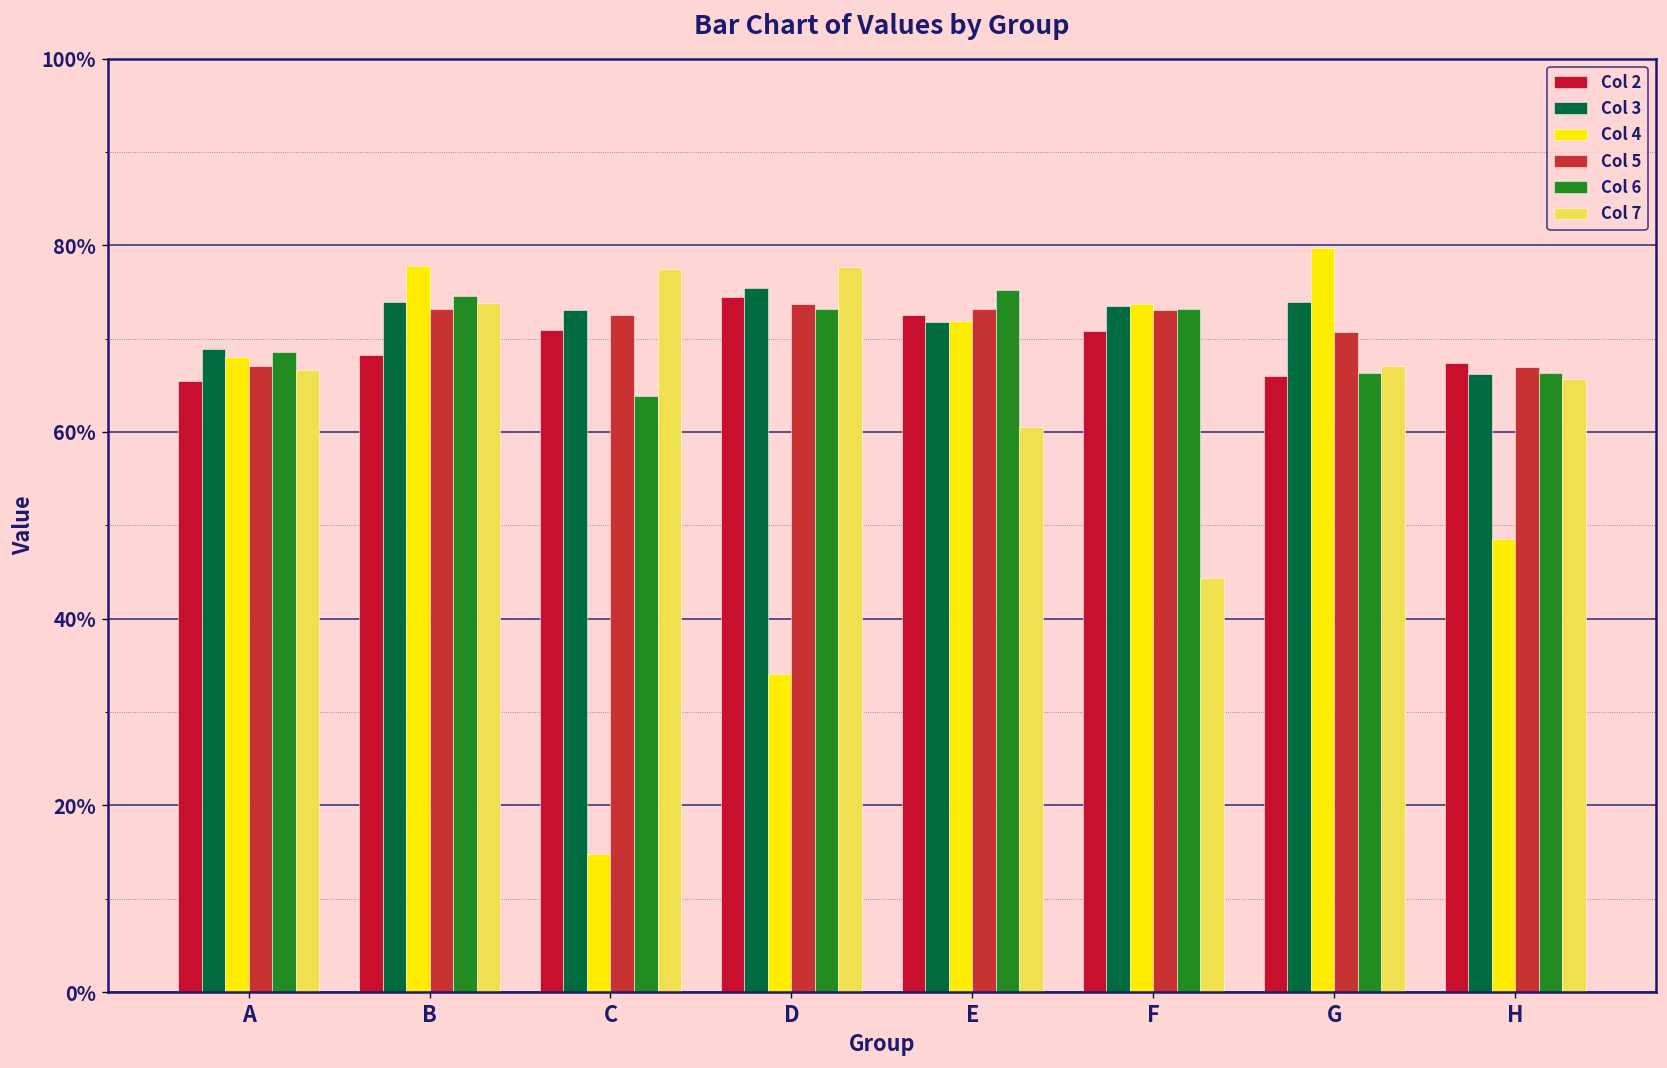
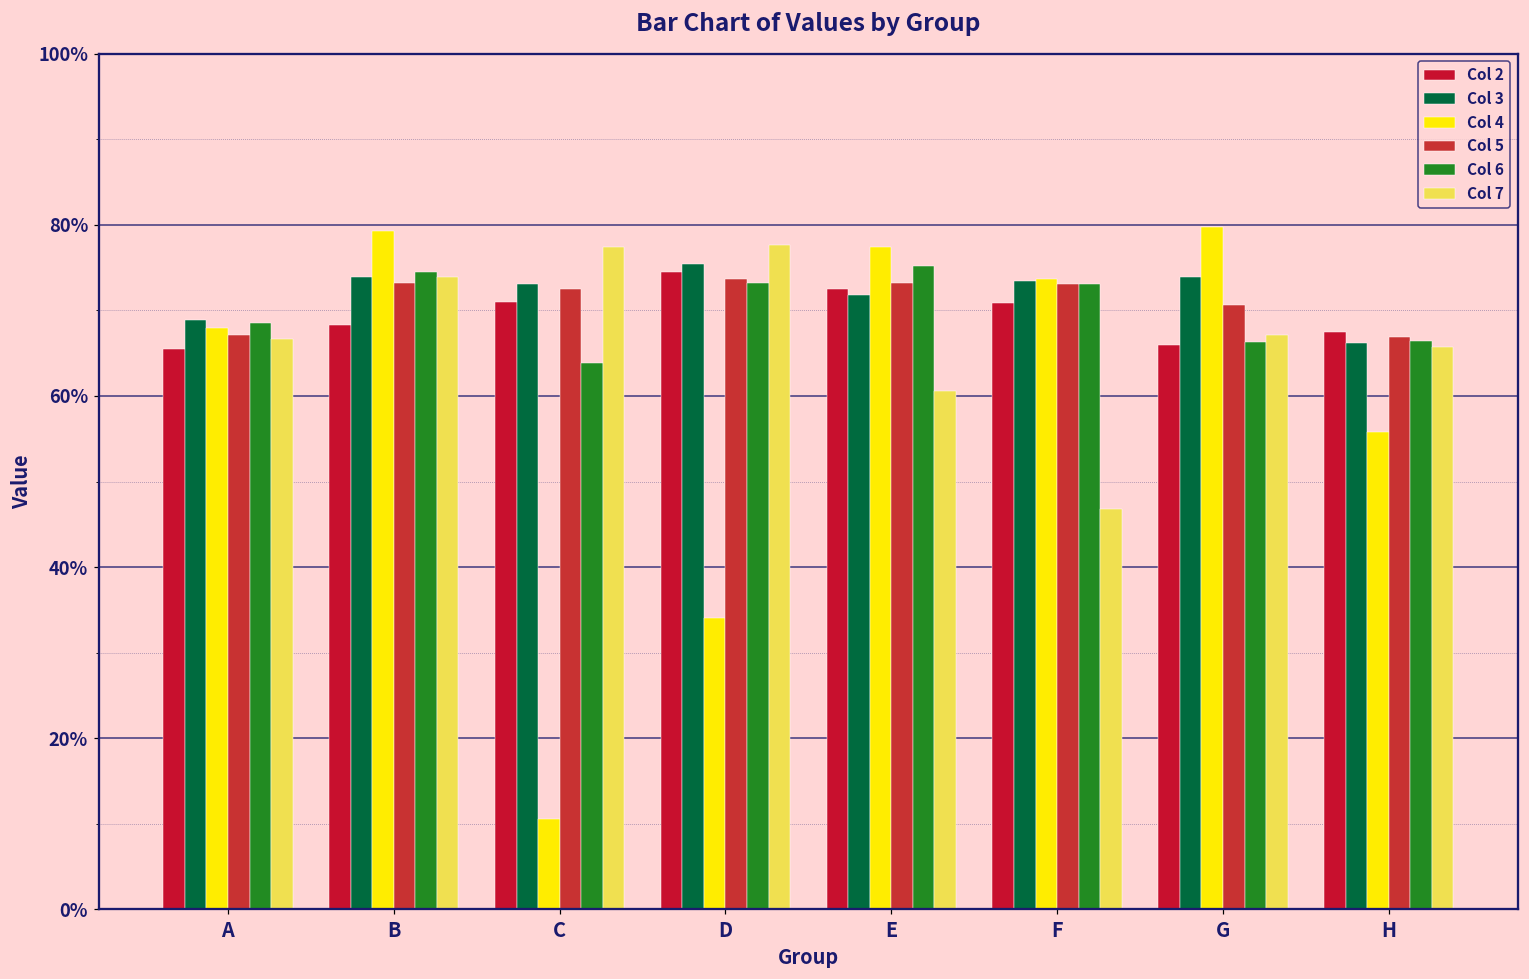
  {
    "Col 4": {
      "A": "68%",
-     "B": "78%",
-     "C": "15%",
+     "B": "79%",
+     "C": "11%",
      "D": "34%",
-     "E": "72%",
+     "E": "77%",
      "F": "74%",
      "G": "80%",
-     "H": "48%"
+     "H": "56%"
    },
    "Col 7": {
      "A": "67%",
      "B": "74%",
      "C": "77%",
      "D": "78%",
      "E": "61%",
-     "F": "44%",
+     "F": "47%",
      "G": "67%",
      "H": "66%"
    }
  }
